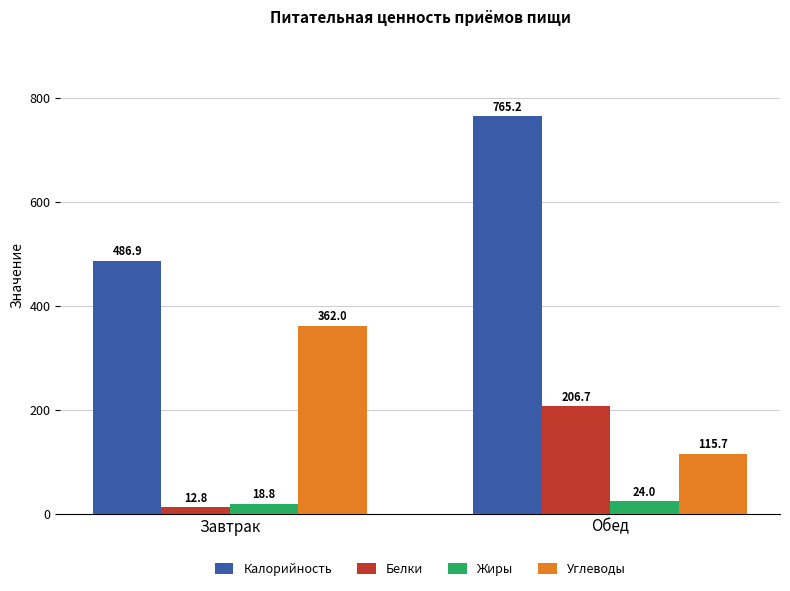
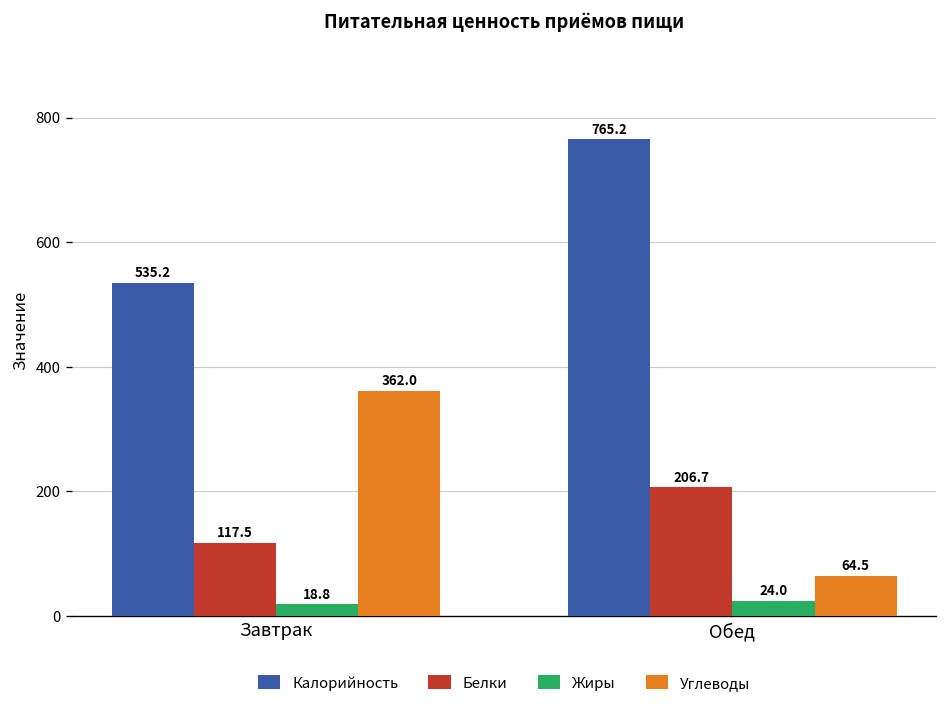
  {
    "Калорийность": {
-     "Завтрак": 486.9,
+     "Завтрак": 535.2,
      "Обед": 765.2
    },
    "Белки": {
-     "Завтрак": 12.8,
+     "Завтрак": 117.5,
      "Обед": 206.7
    },
    "Жиры": {
      "Завтрак": 18.8,
      "Обед": 24.0
    },
    "Углеводы": {
      "Завтрак": 362.0,
-     "Обед": 115.7
+     "Обед": 64.5
    }
  }
